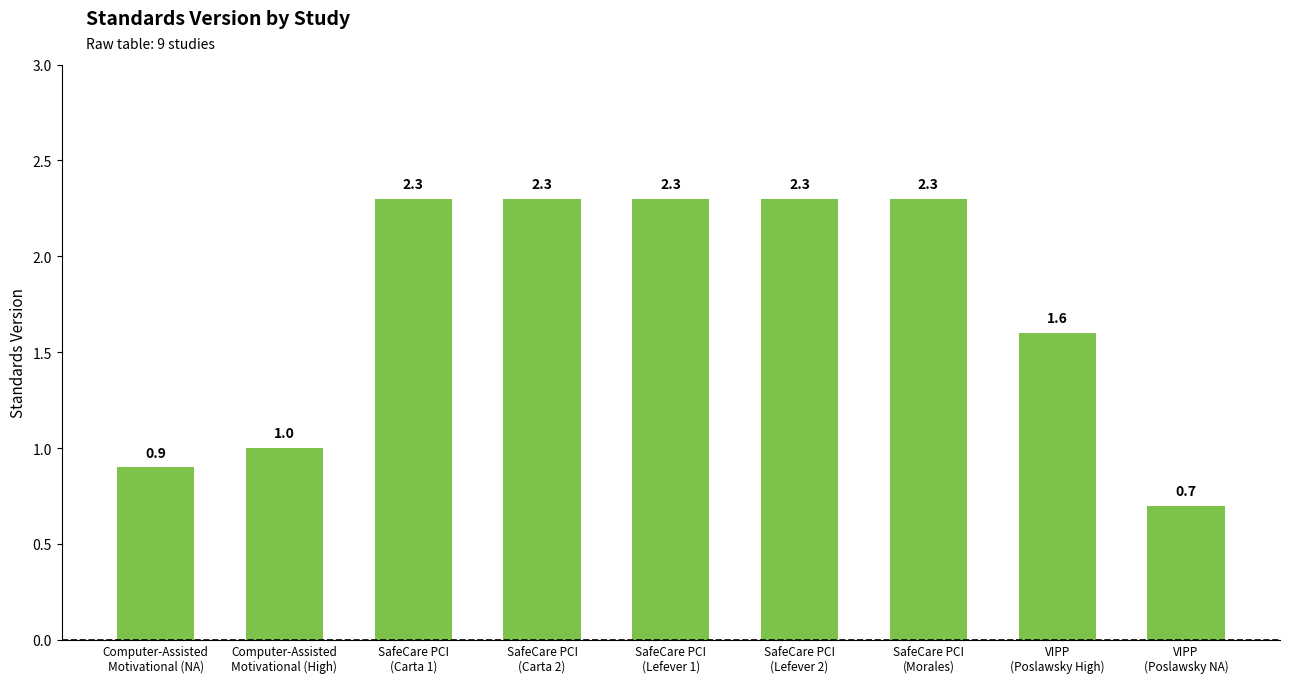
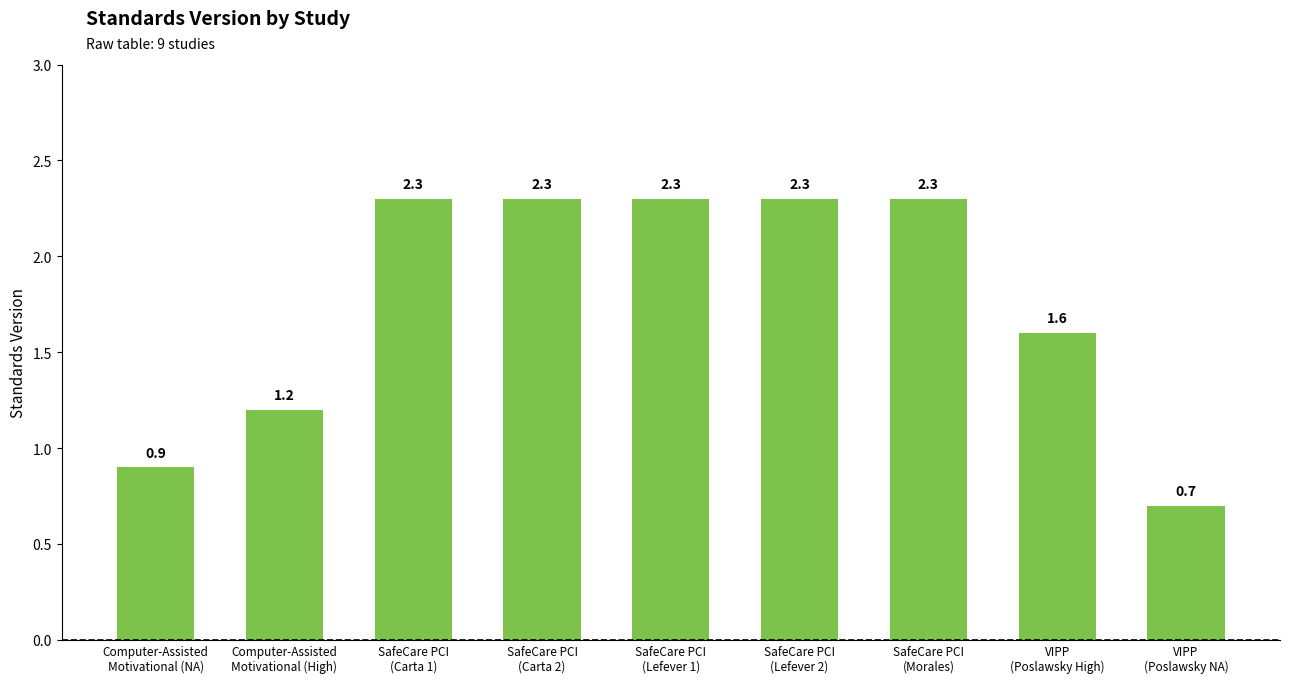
  {
    "Computer-Assisted Motivational (NA)": 0.9,
-   "Computer-Assisted Motivational (High)": 1.0,
+   "Computer-Assisted Motivational (High)": 1.2,
    "SafeCare PCI (Carta 1)": 2.3,
    "SafeCare PCI (Carta 2)": 2.3,
    "SafeCare PCI (Lefever 1)": 2.3,
    "SafeCare PCI (Lefever 2)": 2.3,
    "SafeCare PCI (Morales)": 2.3,
    "VIPP (Poslawsky High)": 1.6,
    "VIPP (Poslawsky NA)": 0.7
  }
